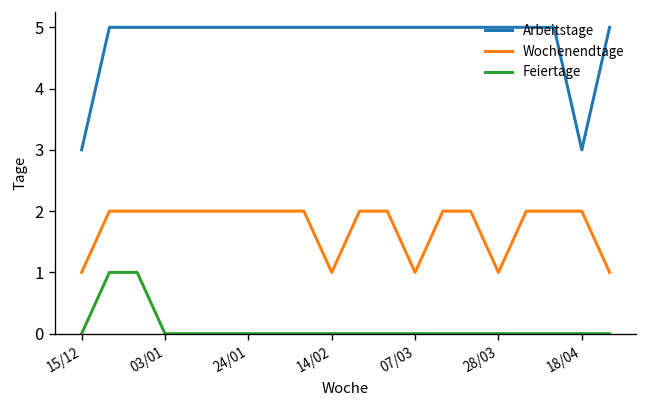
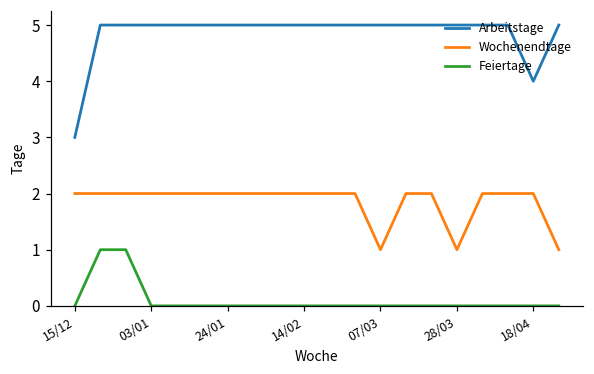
  {
    "Arbeitstage": {
      "15/12": 3,
      "03/01": 5,
      "24/01": 5,
      "14/02": 5,
      "07/03": 5,
      "28/03": 5,
-     "18/04": 3
+     "18/04": 4
    },
    "Wochenendtage": {
-     "15/12": 1,
+     "15/12": 2,
      "03/01": 2,
      "24/01": 2,
-     "14/02": 1,
+     "14/02": 2,
      "07/03": 1,
      "28/03": 1,
      "18/04": 2
    },
    "Feiertage": {
      "15/12": 0,
      "03/01": 0,
      "24/01": 0,
      "14/02": 0,
      "07/03": 0,
      "28/03": 0,
      "18/04": 0
    }
  }
